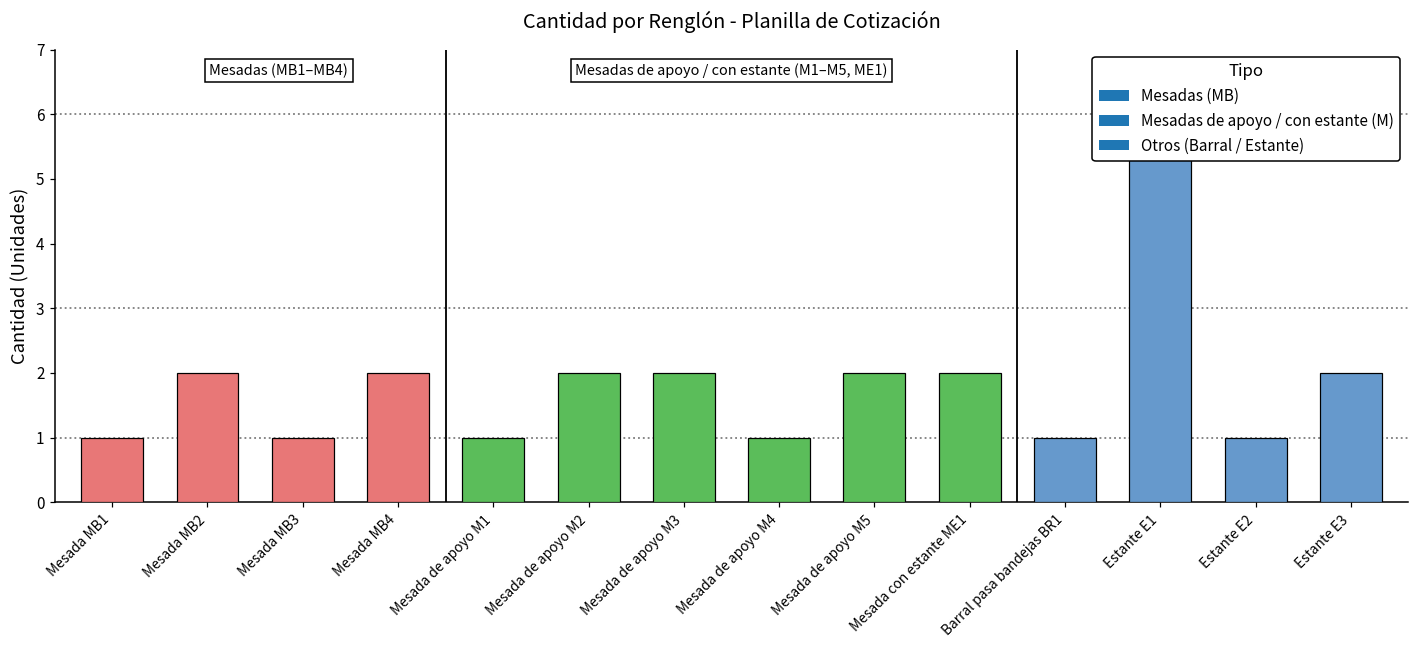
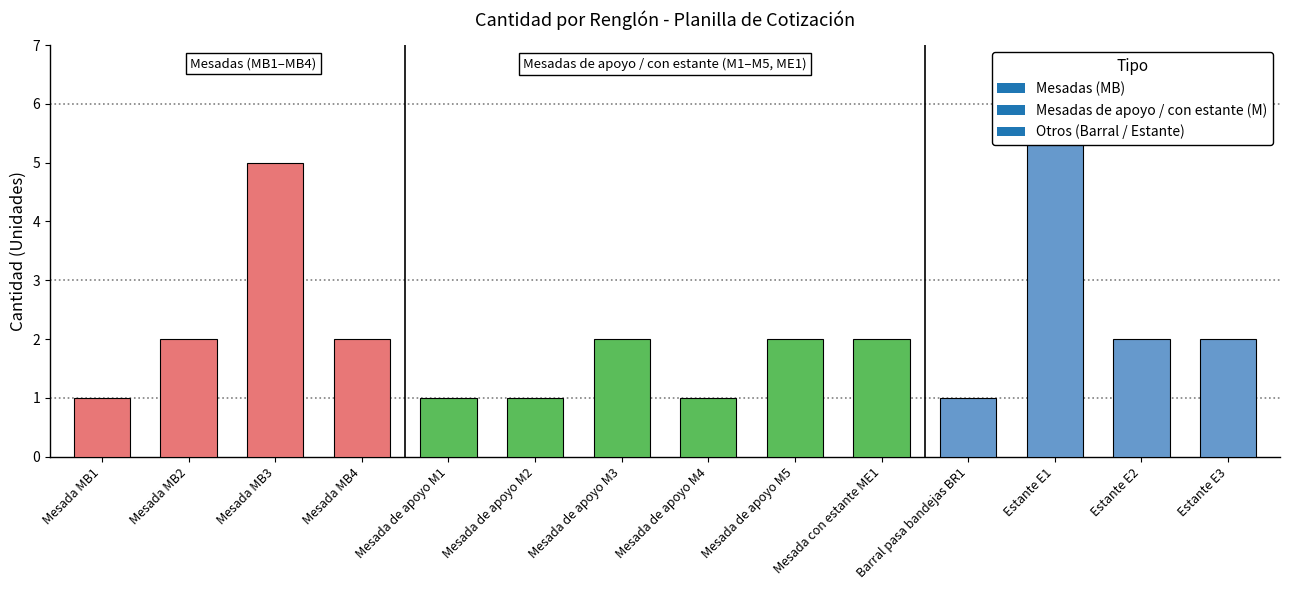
  {
    "Mesada MB1": 1,
    "Mesada MB2": 2,
-   "Mesada MB3": 1,
+   "Mesada MB3": 5,
    "Mesada MB4": 2,
    "Mesada de apoyo M1": 1,
-   "Mesada de apoyo M2": 2,
+   "Mesada de apoyo M2": 1,
    "Mesada de apoyo M3": 2,
    "Mesada de apoyo M4": 1,
    "Mesada de apoyo M5": 2,
    "Mesada con estante ME1": 2,
    "Barral pasa bandejas BR1": 1,
-   "Estante E2": 1,
+   "Estante E2": 2,
    "Estante E3": 2
  }
